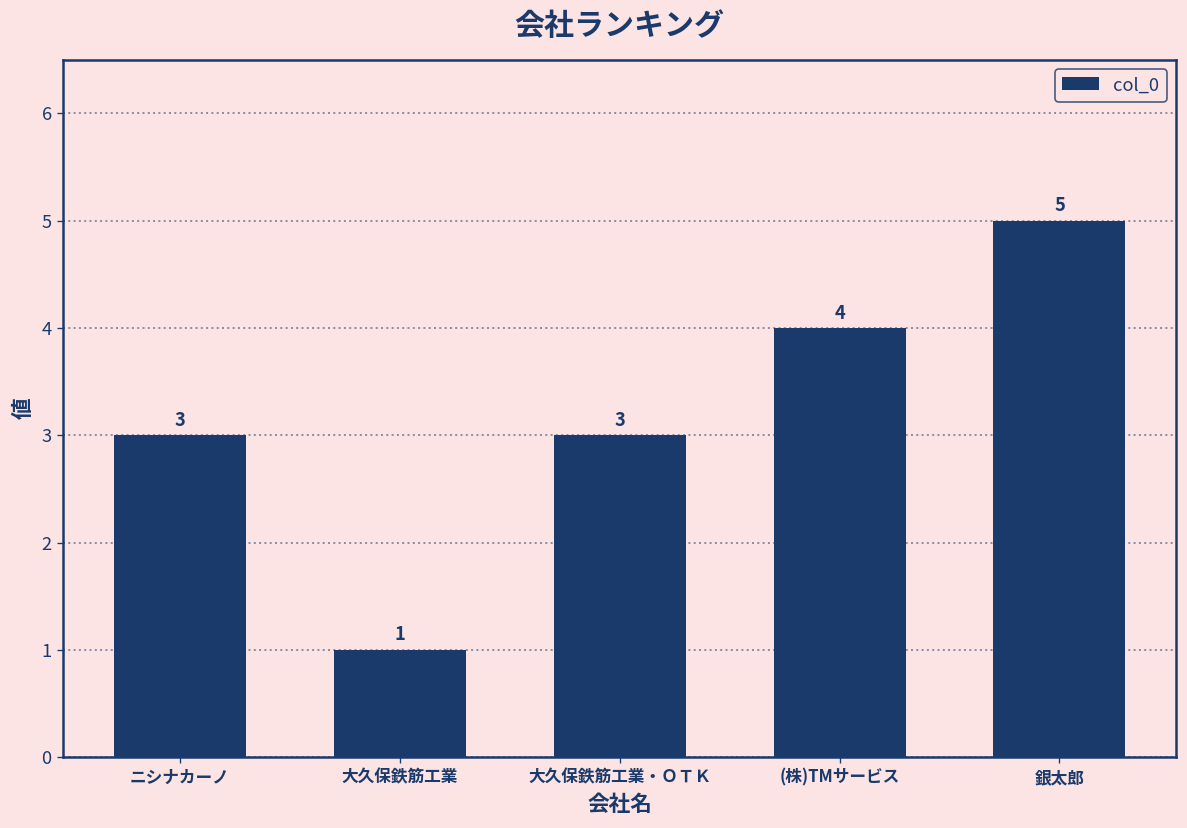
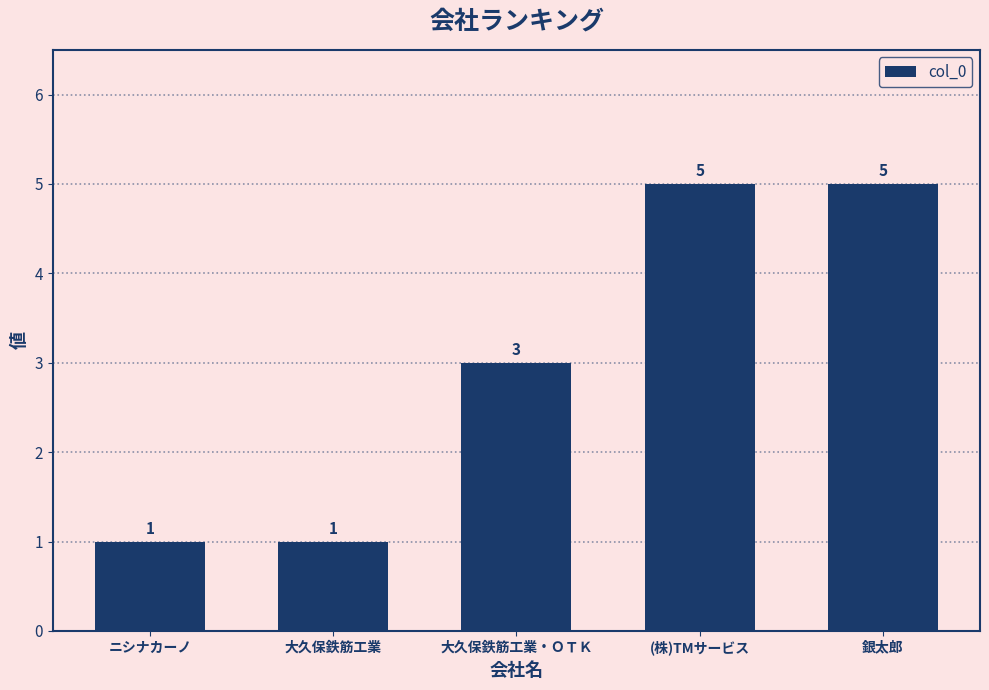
  {
-   "ニシナカーノ": 3,
+   "ニシナカーノ": 1,
    "大久保鉄筋工業": 1,
    "大久保鉄筋工業・ＯＴＫ": 3,
-   "(株)TMサービス": 4,
+   "(株)TMサービス": 5,
    "銀太郎": 5
  }
